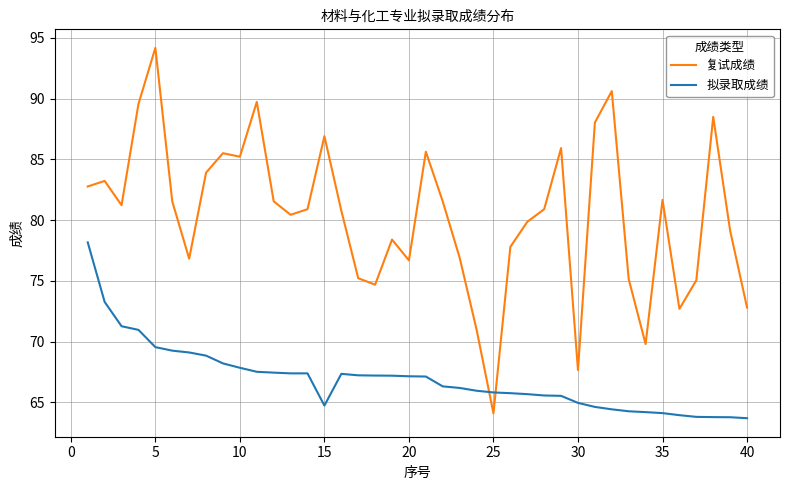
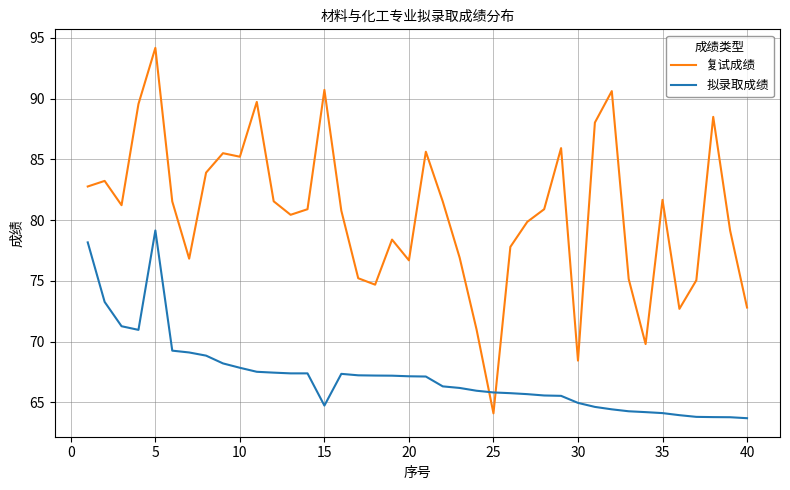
  {
    "复试成绩": {
      "5": 94.2,
      "10": 85.2,
-     "15": 86.9,
+     "15": 90.7,
      "20": 76.7,
      "25": 64.1,
-     "30": 67.7,
+     "30": 68.4,
      "35": 81.7,
      "40": 72.8
    },
    "拟录取成绩": {
-     "5": 69.6,
+     "5": 79.2,
      "10": 67.9,
      "15": 64.7,
      "20": 67.2,
      "25": 65.8,
      "30": 65.0,
      "35": 64.1,
      "40": 63.7
    }
  }
